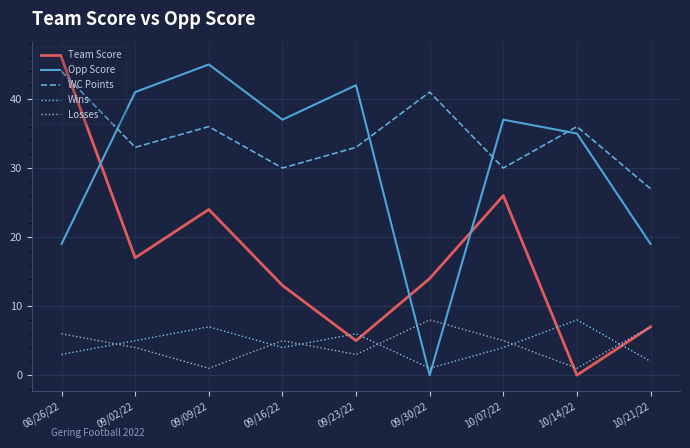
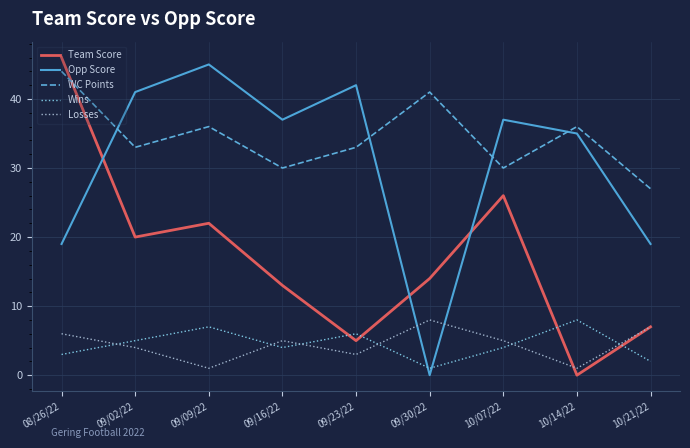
  {
    "Team Score": {
-     "09/02/22": 17,
-     "09/09/22": 24,
+     "09/02/22": 20,
+     "09/09/22": 22,
      "09/16/22": 13,
      "09/23/22": 5,
      "09/30/22": 14,
      "10/07/22": 26,
      "10/14/22": 0
    }
  }
